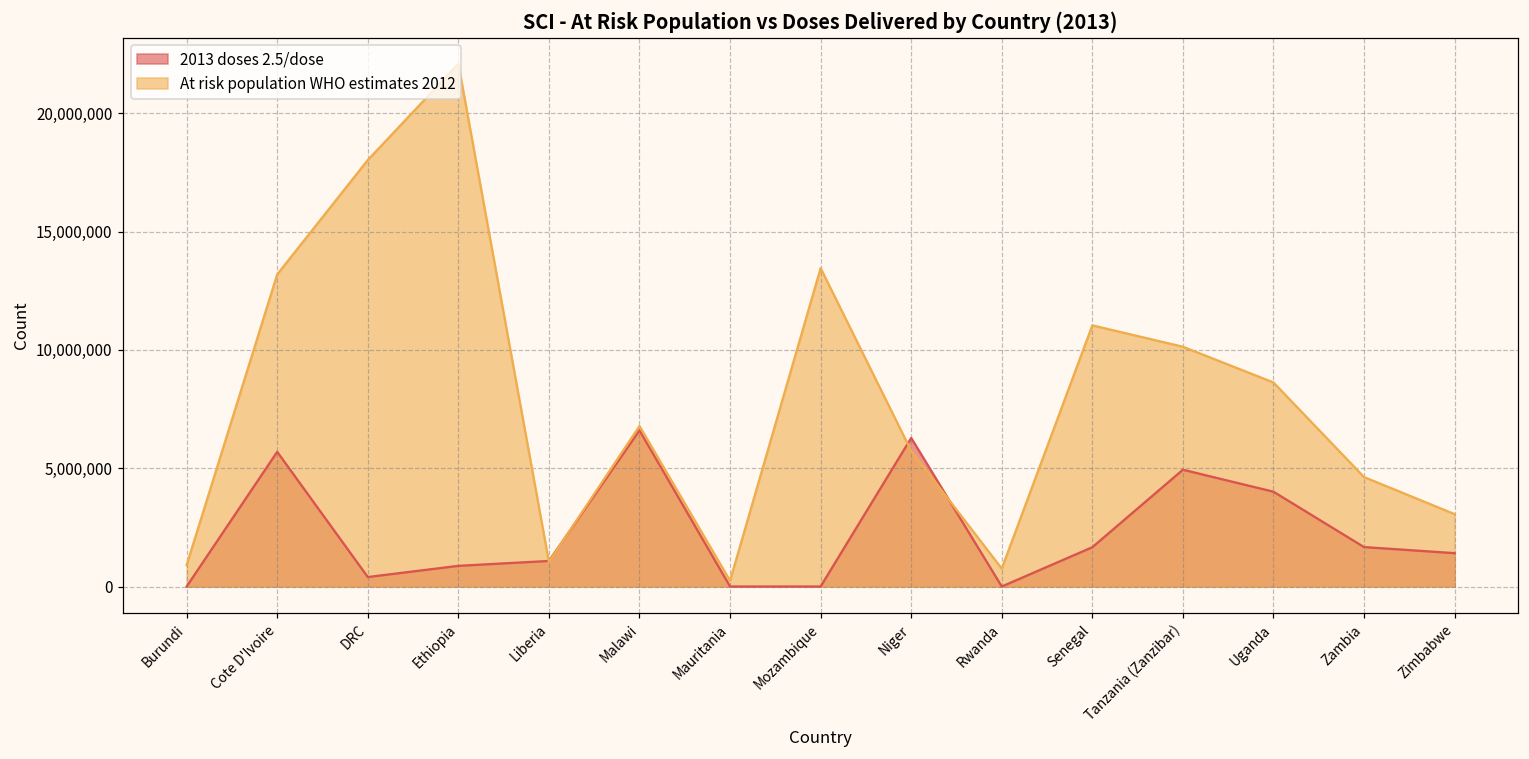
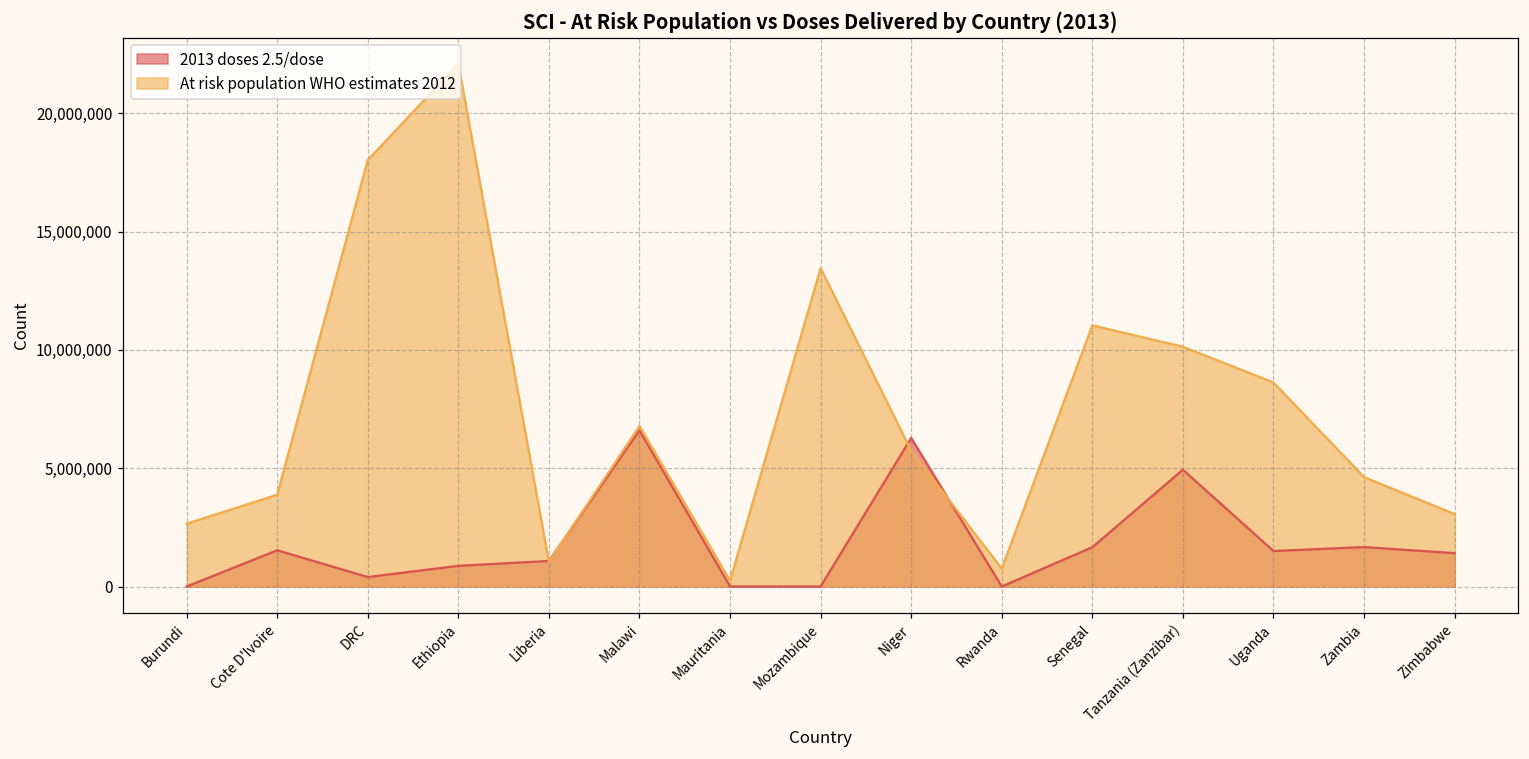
  {
    "2013 doses 2.5/dose": {
      "Burundi": "0",
-     "Cote D'Ivoire": "5,700,000",
+     "Cote D'Ivoire": "1,500,000",
      "DRC": "400,000",
      "Ethiopia": "900,000",
      "Malawi": "6,600,000",
      "Mauritania": "0",
      "Mozambique": "0",
      "Niger": "6,300,000",
      "Rwanda": "0",
      "Senegal": "1,700,000",
      "Tanzania (Zanzibar)": "4,900,000",
-     "Uganda": "4,000,000",
+     "Uganda": "1,500,000",
      "Zambia": "1,700,000",
      "Zimbabwe": "1,400,000"
    },
    "At risk population WHO estimates 2012": {
-     "Burundi": "900,000",
-     "Cote D'Ivoire": "13,200,000",
+     "Burundi": "2,700,000",
+     "Cote D'Ivoire": "3,900,000",
      "DRC": "18,000,000",
      "Malawi": "6,800,000",
      "Mauritania": "200,000",
      "Mozambique": "13,500,000",
      "Niger": "5,700,000",
      "Rwanda": "800,000",
      "Senegal": "11,000,000",
      "Tanzania (Zanzibar)": "10,100,000",
      "Uganda": "8,600,000",
      "Zambia": "4,600,000",
      "Zimbabwe": "3,100,000"
    }
  }
